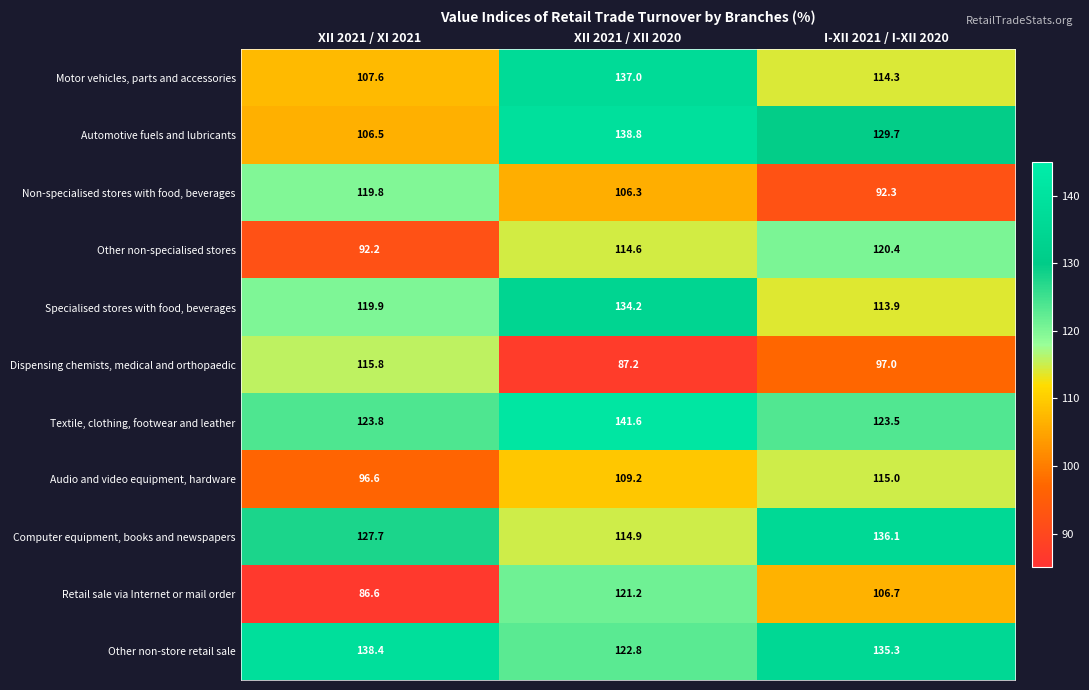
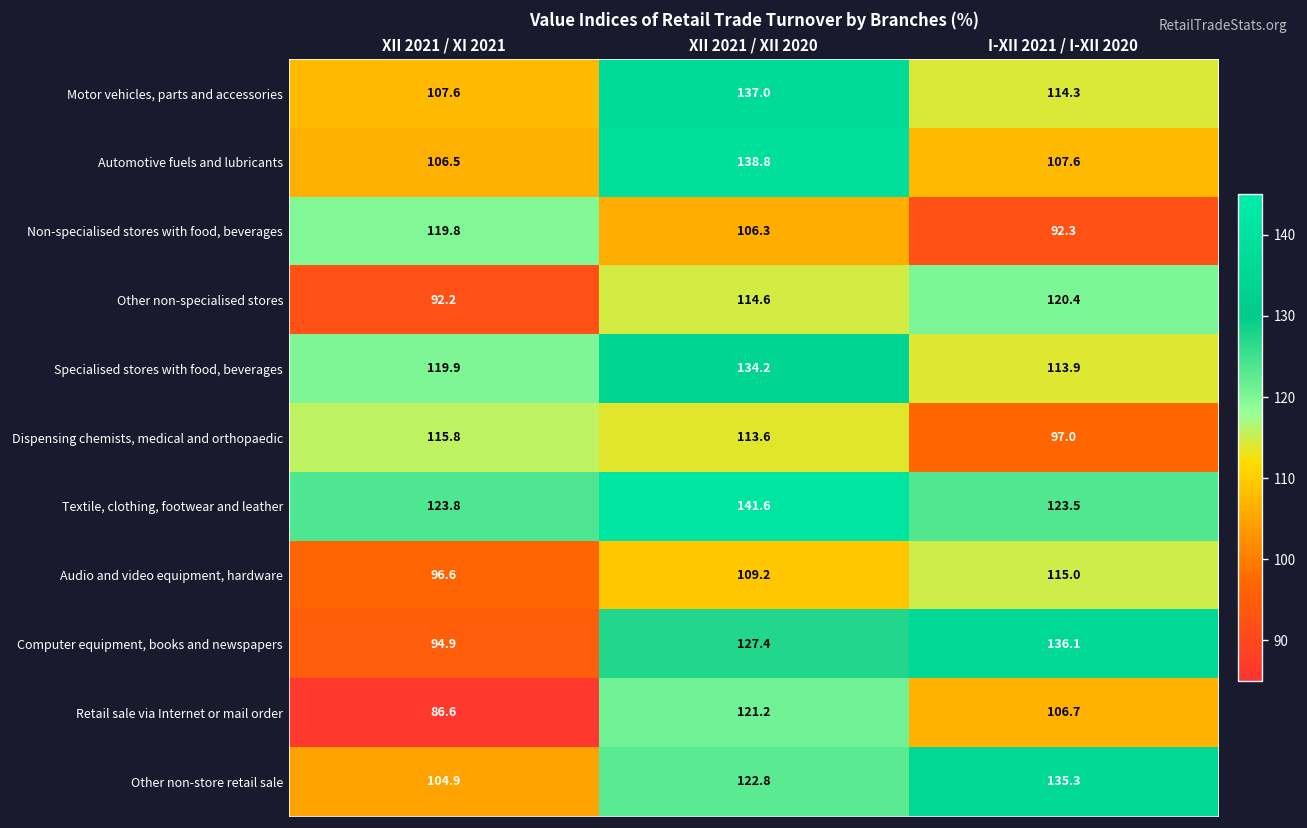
  {
    "Motor vehicles, parts and accessories": {
      "XII 2021 / XI 2021": 107.6,
      "XII 2021 / XII 2020": 137.0,
      "I-XII 2021 / I-XII 2020": 114.3
    },
    "Automotive fuels and lubricants": {
      "XII 2021 / XI 2021": 106.5,
      "XII 2021 / XII 2020": 138.8,
-     "I-XII 2021 / I-XII 2020": 129.7
+     "I-XII 2021 / I-XII 2020": 107.6
    },
    "Non-specialised stores with food, beverages": {
      "XII 2021 / XI 2021": 119.8,
      "XII 2021 / XII 2020": 106.3,
      "I-XII 2021 / I-XII 2020": 92.3
    },
    "Other non-specialised stores": {
      "XII 2021 / XI 2021": 92.2,
      "XII 2021 / XII 2020": 114.6,
      "I-XII 2021 / I-XII 2020": 120.4
    },
    "Specialised stores with food, beverages": {
      "XII 2021 / XI 2021": 119.9,
      "XII 2021 / XII 2020": 134.2,
      "I-XII 2021 / I-XII 2020": 113.9
    },
    "Dispensing chemists, medical and orthopaedic": {
      "XII 2021 / XI 2021": 115.8,
-     "XII 2021 / XII 2020": 87.2,
+     "XII 2021 / XII 2020": 113.6,
      "I-XII 2021 / I-XII 2020": 97.0
    },
    "Textile, clothing, footwear and leather": {
      "XII 2021 / XI 2021": 123.8,
      "XII 2021 / XII 2020": 141.6,
      "I-XII 2021 / I-XII 2020": 123.5
    },
    "Audio and video equipment, hardware": {
      "XII 2021 / XI 2021": 96.6,
      "XII 2021 / XII 2020": 109.2,
      "I-XII 2021 / I-XII 2020": 115.0
    },
    "Computer equipment, books and newspapers": {
-     "XII 2021 / XI 2021": 127.7,
-     "XII 2021 / XII 2020": 114.9,
+     "XII 2021 / XI 2021": 94.9,
+     "XII 2021 / XII 2020": 127.4,
      "I-XII 2021 / I-XII 2020": 136.1
    },
    "Retail sale via Internet or mail order": {
      "XII 2021 / XI 2021": 86.6,
      "XII 2021 / XII 2020": 121.2,
      "I-XII 2021 / I-XII 2020": 106.7
    },
    "Other non-store retail sale": {
-     "XII 2021 / XI 2021": 138.4,
+     "XII 2021 / XI 2021": 104.9,
      "XII 2021 / XII 2020": 122.8,
      "I-XII 2021 / I-XII 2020": 135.3
    }
  }
